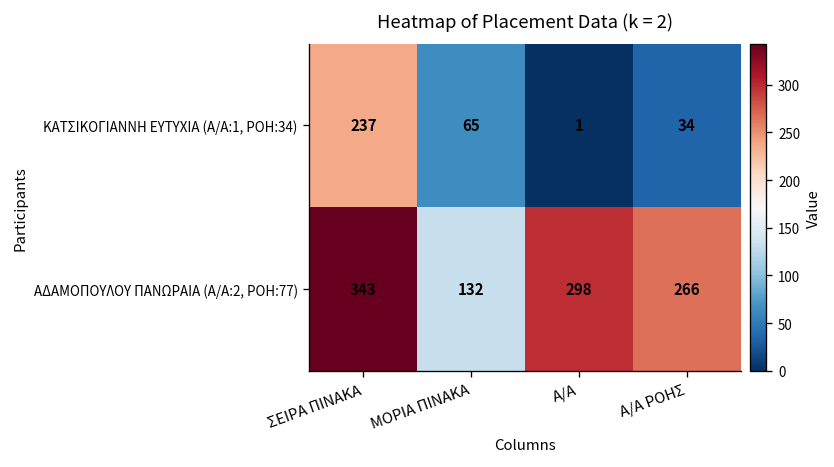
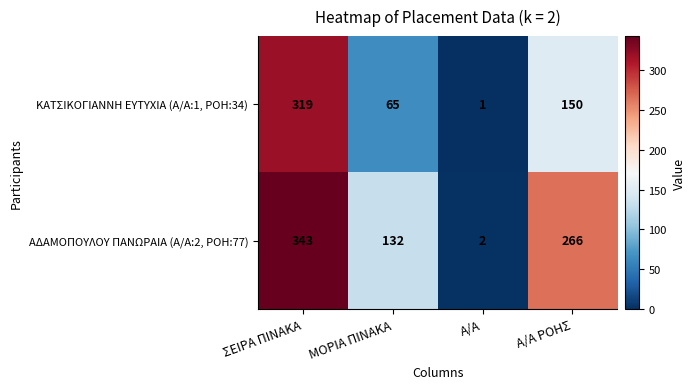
  {
    "ΚΑΤΣΙΚΟΓΙΑΝΝΗ ΕΥΤΥΧΙΑ (Α/Α:1, ΡΟΗ:34)": {
-     "ΣΕΙΡΑ ΠΙΝΑΚΑ": 237,
+     "ΣΕΙΡΑ ΠΙΝΑΚΑ": 319,
      "ΜΟΡΙΑ ΠΙΝΑΚΑ": 65,
      "Α/Α": 1,
-     "Α/Α ΡΟΗΣ": 34
+     "Α/Α ΡΟΗΣ": 150
    },
    "ΑΔΑΜΟΠΟΥΛΟΥ ΠΑΝΩΡΑΙΑ (Α/Α:2, ΡΟΗ:77)": {
      "ΣΕΙΡΑ ΠΙΝΑΚΑ": 343,
      "ΜΟΡΙΑ ΠΙΝΑΚΑ": 132,
-     "Α/Α": 298,
+     "Α/Α": 2,
      "Α/Α ΡΟΗΣ": 266
    }
  }
